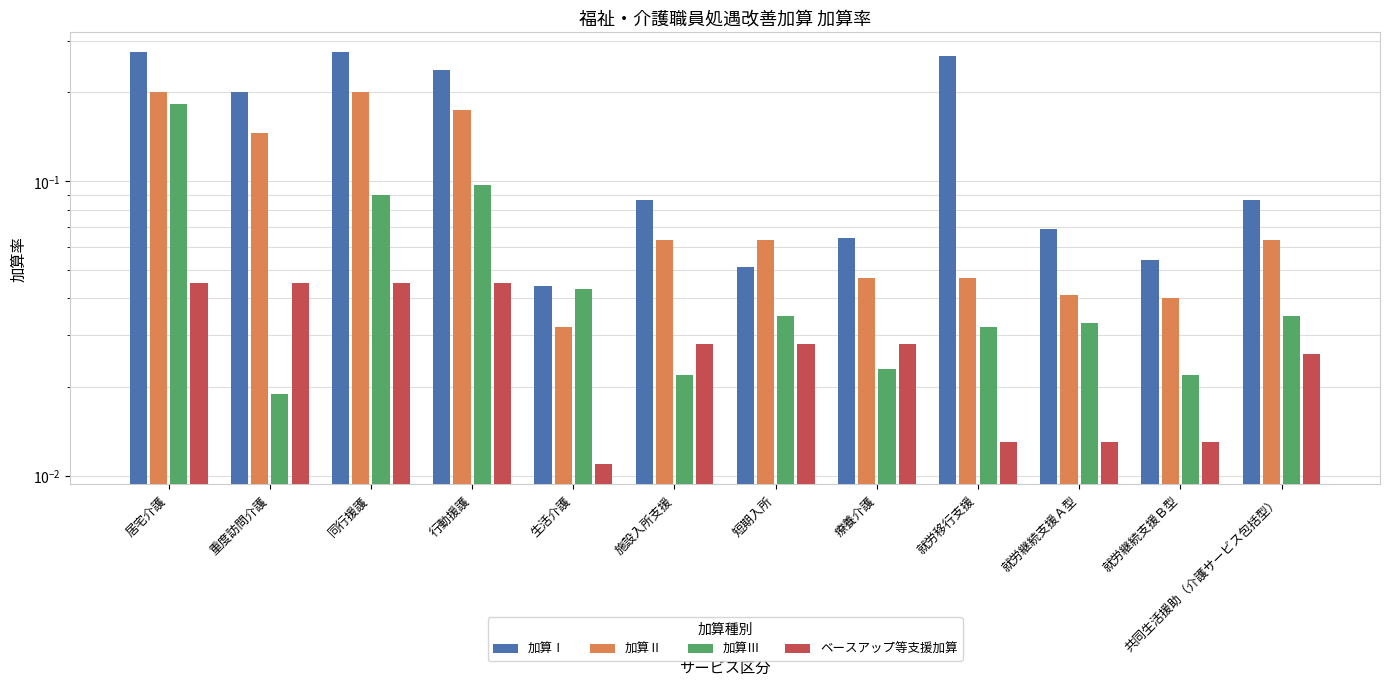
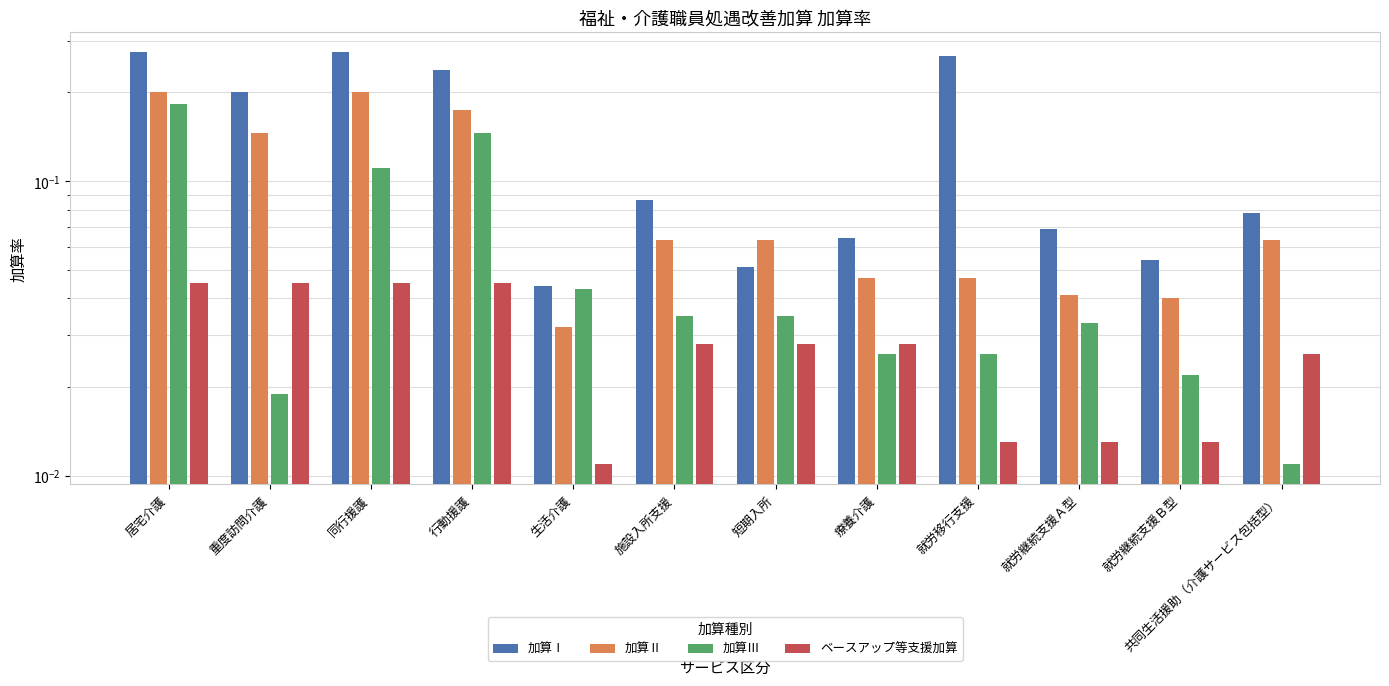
  {
    "加算Ⅰ": {
      "居宅介護": 0.27,
      "重度訪問介護": 0.20,
      "同行援護": 0.27,
      "行動援護": 0.24,
      "生活介護": 0.044,
      "施設入所支援": 0.086,
      "短期入所": 0.051,
      "療養介護": 0.064,
      "就労移行支援": 0.27,
      "就労継続支援Ａ型": 0.069,
      "就労継続支援Ｂ型": 0.054,
-     "共同生活援助（介護サービス包括型）": 0.086
+     "共同生活援助（介護サービス包括型）": 0.078
    },
    "加算Ⅲ": {
      "居宅介護": 0.18,
      "重度訪問介護": 0.019,
-     "同行援護": 0.090,
-     "行動援護": 0.097,
+     "同行援護": 0.111,
+     "行動援護": 0.15,
      "生活介護": 0.043,
-     "施設入所支援": 0.022,
+     "施設入所支援": 0.035,
      "短期入所": 0.035,
-     "療養介護": 0.023,
-     "就労移行支援": 0.032,
+     "療養介護": 0.026,
+     "就労移行支援": 0.026,
      "就労継続支援Ａ型": 0.033,
      "就労継続支援Ｂ型": 0.022,
-     "共同生活援助（介護サービス包括型）": 0.035
+     "共同生活援助（介護サービス包括型）": 0.011
    }
  }
